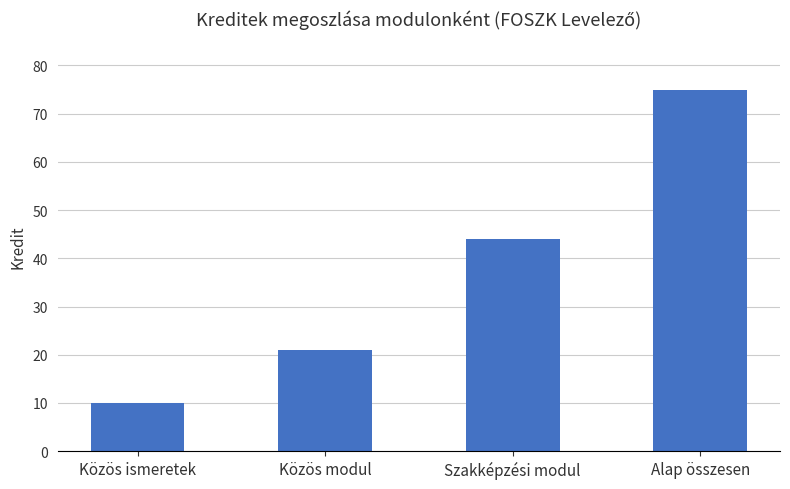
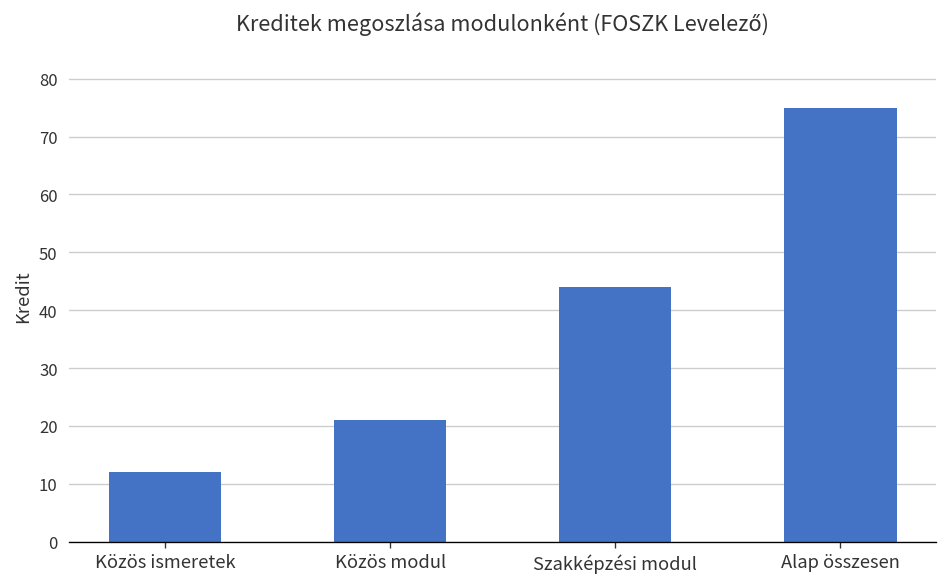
  {
-   "Közös ismeretek": 10,
+   "Közös ismeretek": 12,
    "Közös modul": 21,
    "Szakképzési modul": 44,
    "Alap összesen": 75
  }
